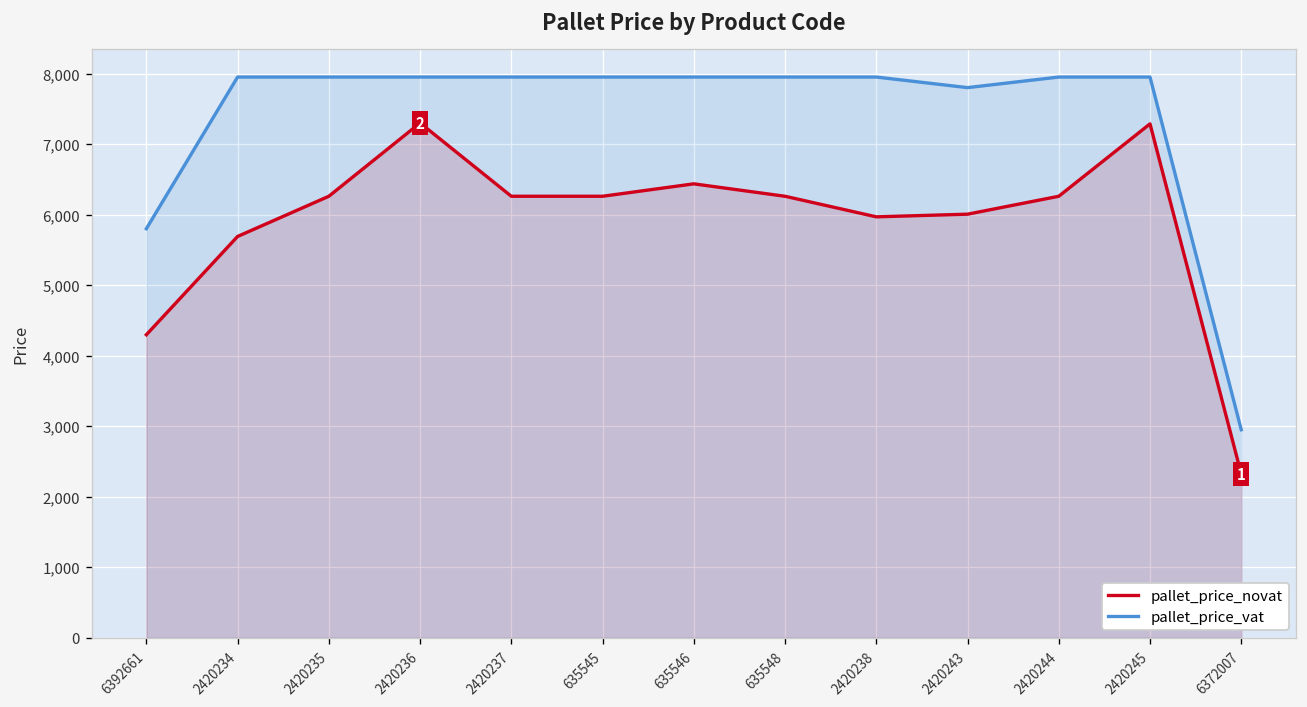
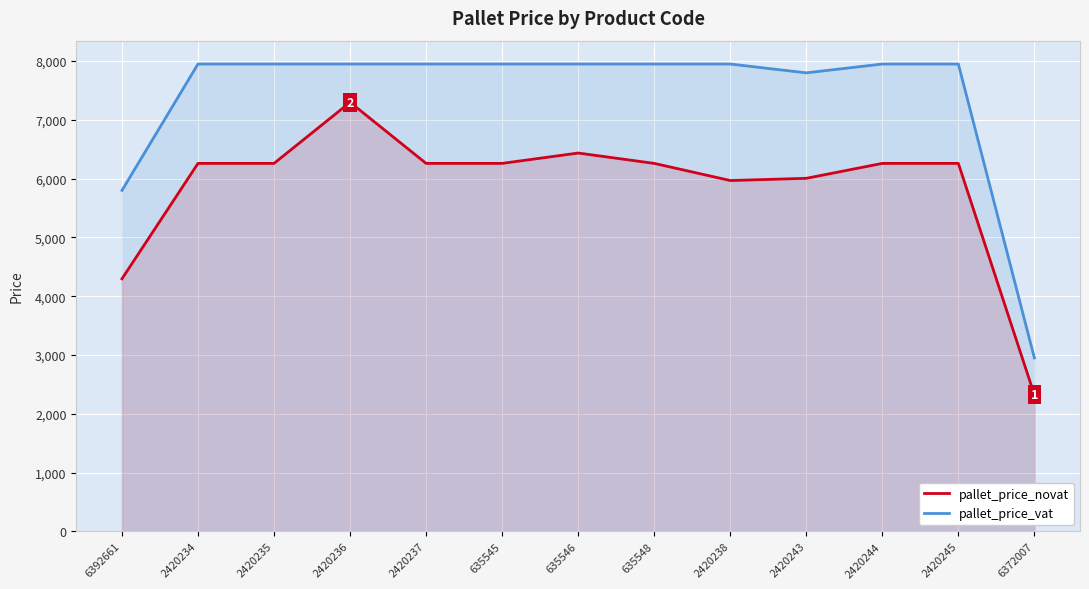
  {
    "pallet_price_novat": {
      "6392661": "4,300",
-     "2420234": "5,700",
+     "2420234": "6,300",
      "2420235": "6,300",
      "2420237": "6,300",
      "635545": "6,300",
      "635546": "6,400",
      "635548": "6,300",
      "2420238": "6,000",
      "2420243": "6,000",
      "2420244": "6,300",
-     "2420245": "7,300"
+     "2420245": "6,300"
    },
    "pallet_price_vat": {
      "6392661": "5,800",
      "2420234": "7,900",
      "2420235": "7,900",
      "2420236": "7,900",
      "2420237": "7,900",
      "635545": "7,900",
      "635546": "7,900",
      "635548": "7,900",
      "2420238": "7,900",
      "2420243": "7,800",
      "2420244": "7,900",
      "2420245": "7,900",
      "6372007": "2,900"
    }
  }
